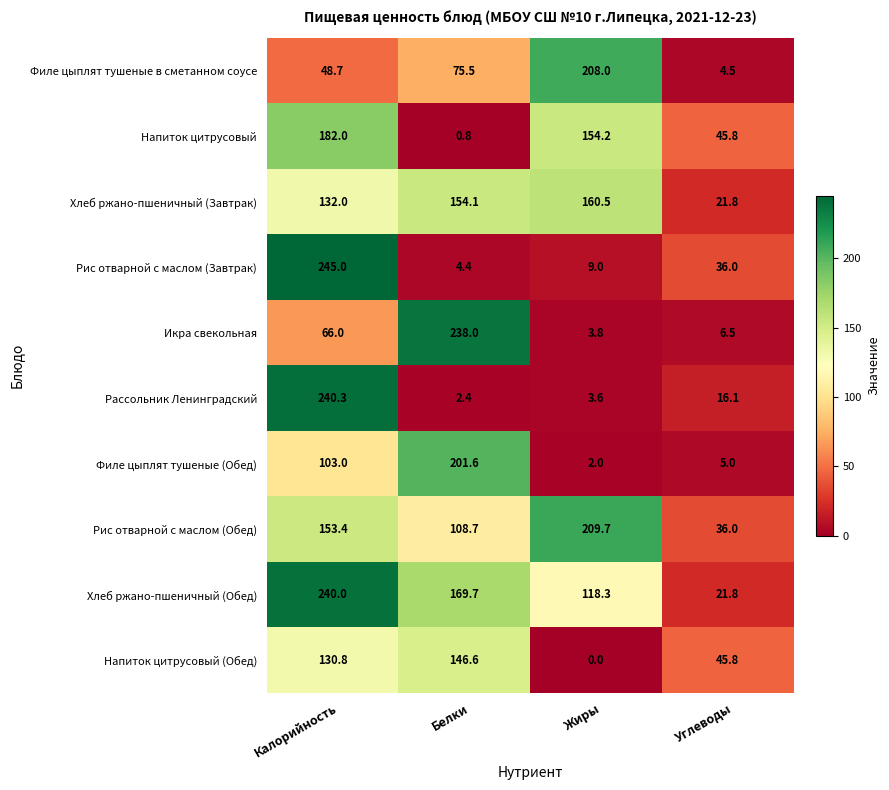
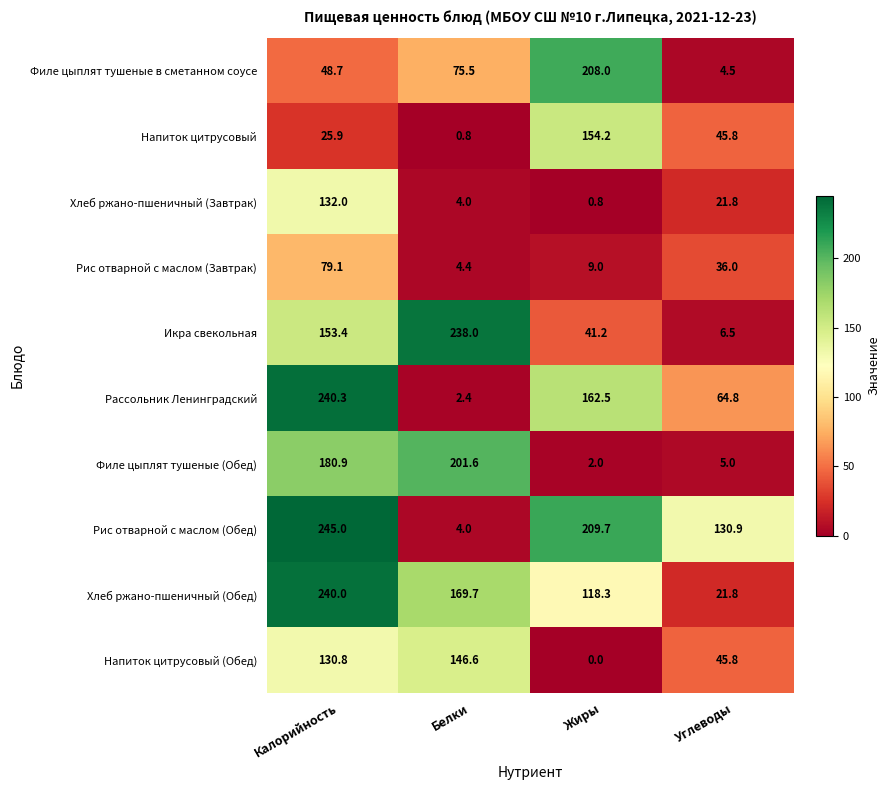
  {
    "Филе цыплят тушеные в сметанном соусе": {
      "Калорийность": 48.7,
      "Белки": 75.5,
      "Жиры": 208.0,
      "Углеводы": 4.5
    },
    "Напиток цитрусовый": {
-     "Калорийность": 182.0,
+     "Калорийность": 25.9,
      "Белки": 0.8,
      "Жиры": 154.2,
      "Углеводы": 45.8
    },
    "Хлеб ржано-пшеничный (Завтрак)": {
      "Калорийность": 132.0,
-     "Белки": 154.1,
-     "Жиры": 160.5,
+     "Белки": 4.0,
+     "Жиры": 0.8,
      "Углеводы": 21.8
    },
    "Рис отварной с маслом (Завтрак)": {
-     "Калорийность": 245.0,
+     "Калорийность": 79.1,
      "Белки": 4.4,
      "Жиры": 9.0,
      "Углеводы": 36.0
    },
    "Икра свекольная": {
-     "Калорийность": 66.0,
+     "Калорийность": 153.4,
      "Белки": 238.0,
-     "Жиры": 3.8,
+     "Жиры": 41.2,
      "Углеводы": 6.5
    },
    "Рассольник Ленинградский": {
      "Калорийность": 240.3,
      "Белки": 2.4,
-     "Жиры": 3.6,
-     "Углеводы": 16.1
+     "Жиры": 162.5,
+     "Углеводы": 64.8
    },
    "Филе цыплят тушеные (Обед)": {
-     "Калорийность": 103.0,
+     "Калорийность": 180.9,
      "Белки": 201.6,
      "Жиры": 2.0,
      "Углеводы": 5.0
    },
    "Рис отварной с маслом (Обед)": {
-     "Калорийность": 153.4,
-     "Белки": 108.7,
+     "Калорийность": 245.0,
+     "Белки": 4.0,
      "Жиры": 209.7,
-     "Углеводы": 36.0
+     "Углеводы": 130.9
    },
    "Хлеб ржано-пшеничный (Обед)": {
      "Калорийность": 240.0,
      "Белки": 169.7,
      "Жиры": 118.3,
      "Углеводы": 21.8
    },
    "Напиток цитрусовый (Обед)": {
      "Калорийность": 130.8,
      "Белки": 146.6,
      "Жиры": 0.0,
      "Углеводы": 45.8
    }
  }
